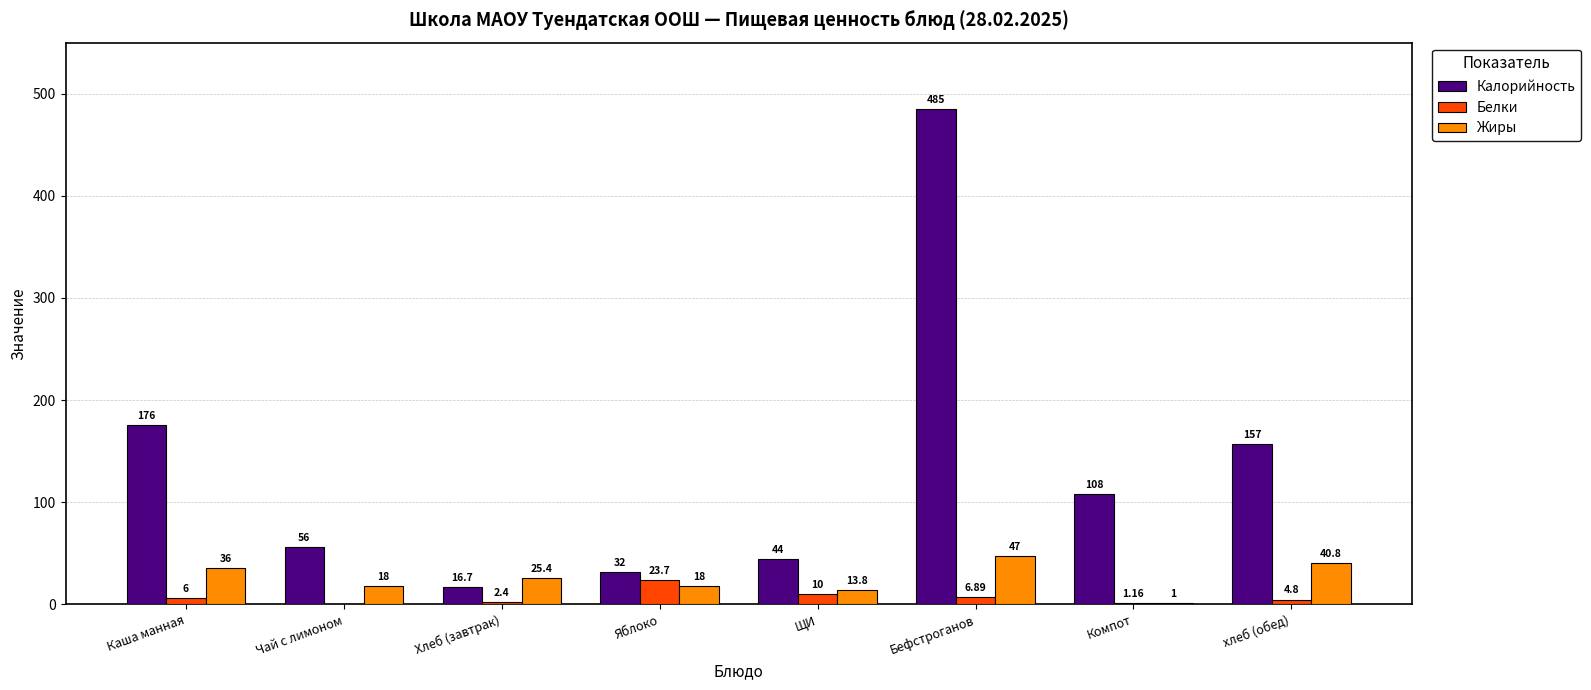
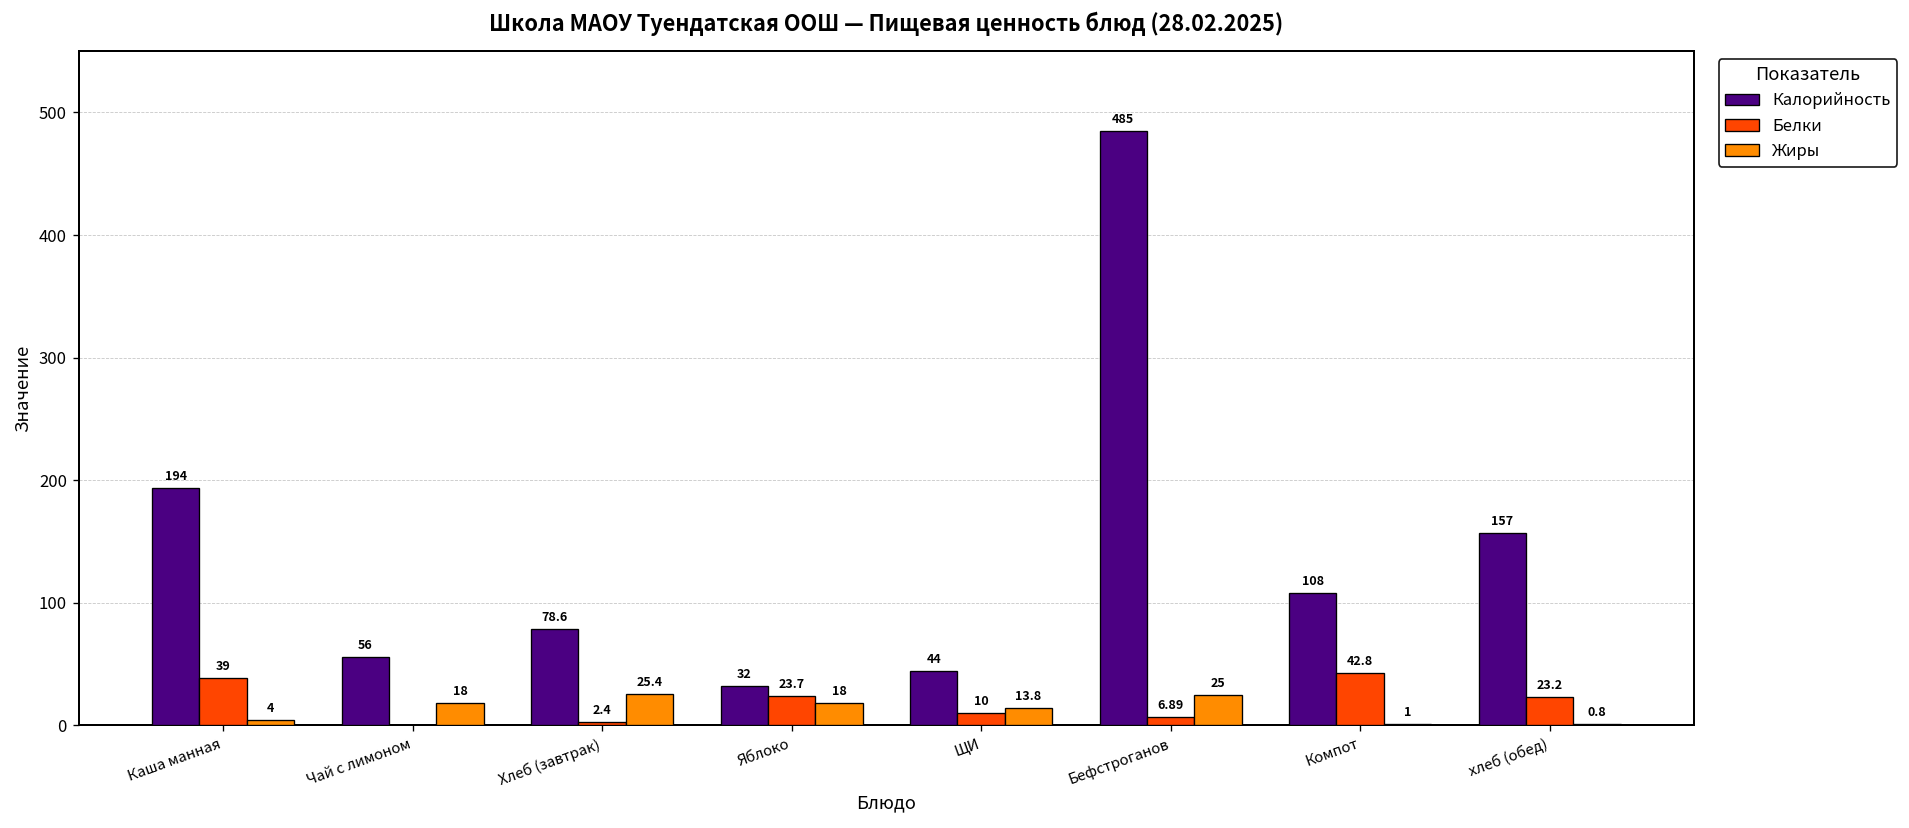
  {
    "Калорийность": {
-     "Каша манная": 176,
+     "Каша манная": 194,
      "Чай с лимоном": 56,
-     "Хлеб (завтрак)": 16.7,
+     "Хлеб (завтрак)": 78.6,
      "Яблоко": 32,
      "ЩИ": 44,
      "Бефстроганов": 485,
      "Компот": 108,
      "хлеб (обед)": 157
    },
    "Белки": {
-     "Каша манная": 6,
+     "Каша манная": 39,
      "Хлеб (завтрак)": 2.4,
      "Яблоко": 23.7,
      "ЩИ": 10,
      "Бефстроганов": 6.89,
-     "Компот": 1.16,
-     "хлеб (обед)": 4.8
+     "Компот": 42.8,
+     "хлеб (обед)": 23.2
    },
    "Жиры": {
-     "Каша манная": 36,
+     "Каша манная": 4,
      "Чай с лимоном": 18,
      "Хлеб (завтрак)": 25.4,
      "Яблоко": 18,
      "ЩИ": 13.8,
-     "Бефстроганов": 47,
+     "Бефстроганов": 25,
      "Компот": 1,
-     "хлеб (обед)": 40.8
+     "хлеб (обед)": 0.8
    }
  }
